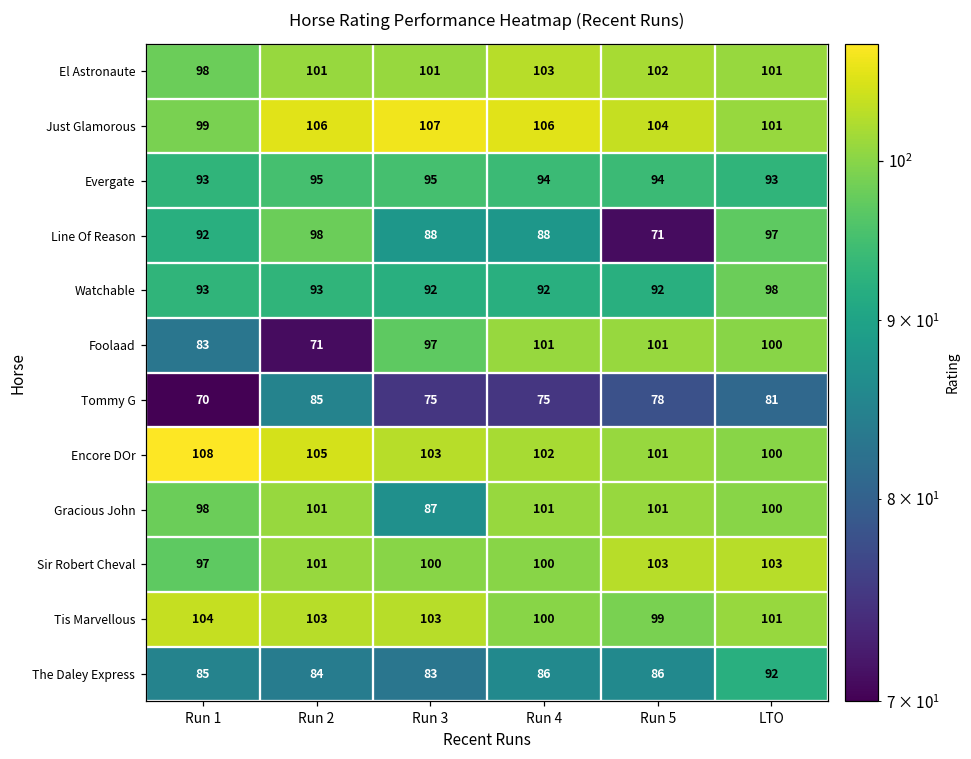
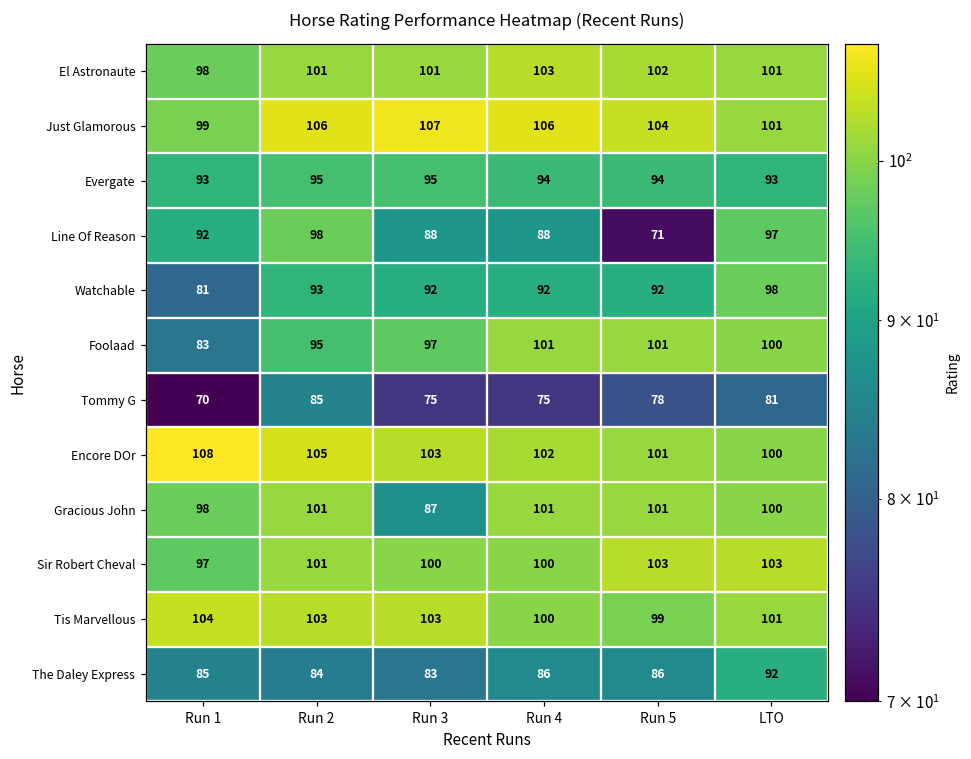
  {
    "El Astronaute": {
      "Run 1": 98,
      "Run 2": 101,
      "Run 3": 101,
      "Run 4": 103,
      "Run 5": 102,
      "LTO": 101
    },
    "Just Glamorous": {
      "Run 1": 99,
      "Run 2": 106,
      "Run 3": 107,
      "Run 4": 106,
      "Run 5": 104,
      "LTO": 101
    },
    "Evergate": {
      "Run 1": 93,
      "Run 2": 95,
      "Run 3": 95,
      "Run 4": 94,
      "Run 5": 94,
      "LTO": 93
    },
    "Line Of Reason": {
      "Run 1": 92,
      "Run 2": 98,
      "Run 3": 88,
      "Run 4": 88,
      "Run 5": 71,
      "LTO": 97
    },
    "Watchable": {
-     "Run 1": 93,
+     "Run 1": 81,
      "Run 2": 93,
      "Run 3": 92,
      "Run 4": 92,
      "Run 5": 92,
      "LTO": 98
    },
    "Foolaad": {
      "Run 1": 83,
-     "Run 2": 71,
+     "Run 2": 95,
      "Run 3": 97,
      "Run 4": 101,
      "Run 5": 101,
      "LTO": 100
    },
    "Tommy G": {
      "Run 1": 70,
      "Run 2": 85,
      "Run 3": 75,
      "Run 4": 75,
      "Run 5": 78,
      "LTO": 81
    },
    "Encore DOr": {
      "Run 1": 108,
      "Run 2": 105,
      "Run 3": 103,
      "Run 4": 102,
      "Run 5": 101,
      "LTO": 100
    },
    "Gracious John": {
      "Run 1": 98,
      "Run 2": 101,
      "Run 3": 87,
      "Run 4": 101,
      "Run 5": 101,
      "LTO": 100
    },
    "Sir Robert Cheval": {
      "Run 1": 97,
      "Run 2": 101,
      "Run 3": 100,
      "Run 4": 100,
      "Run 5": 103,
      "LTO": 103
    },
    "Tis Marvellous": {
      "Run 1": 104,
      "Run 2": 103,
      "Run 3": 103,
      "Run 4": 100,
      "Run 5": 99,
      "LTO": 101
    },
    "The Daley Express": {
      "Run 1": 85,
      "Run 2": 84,
      "Run 3": 83,
      "Run 4": 86,
      "Run 5": 86,
      "LTO": 92
    }
  }
